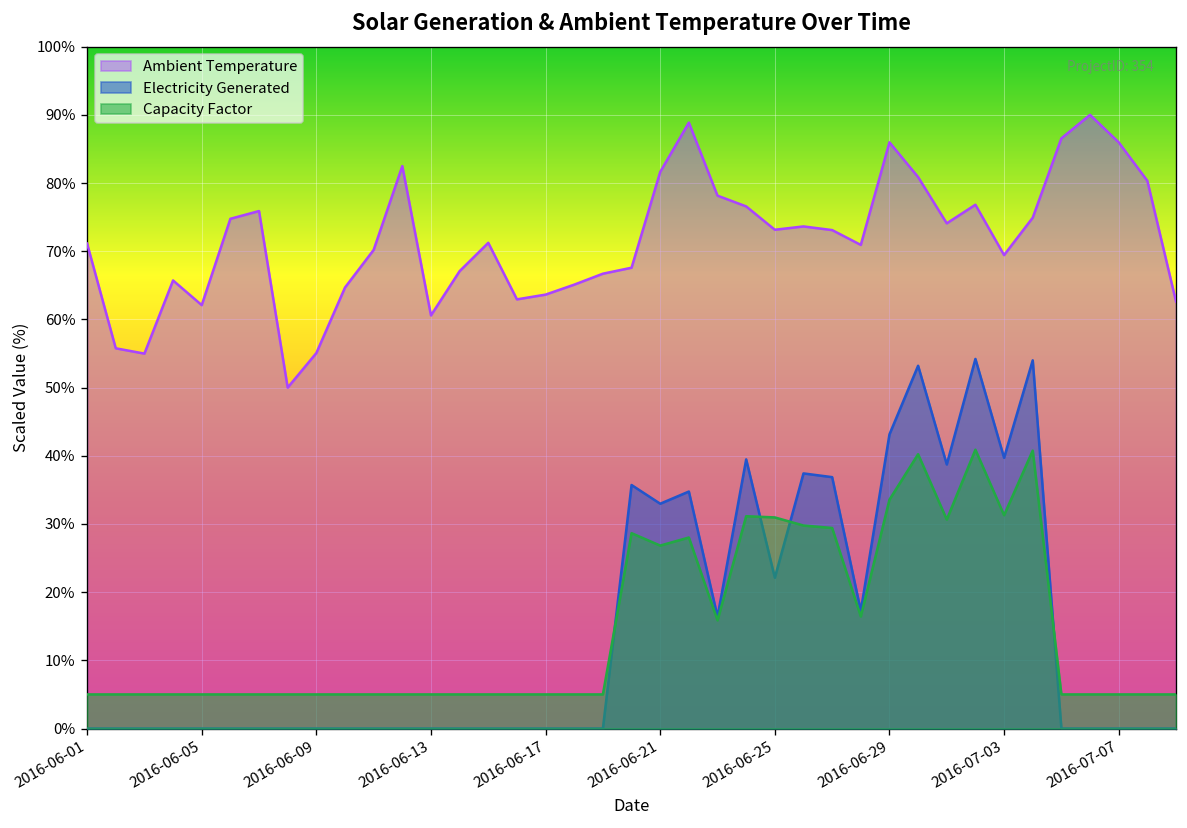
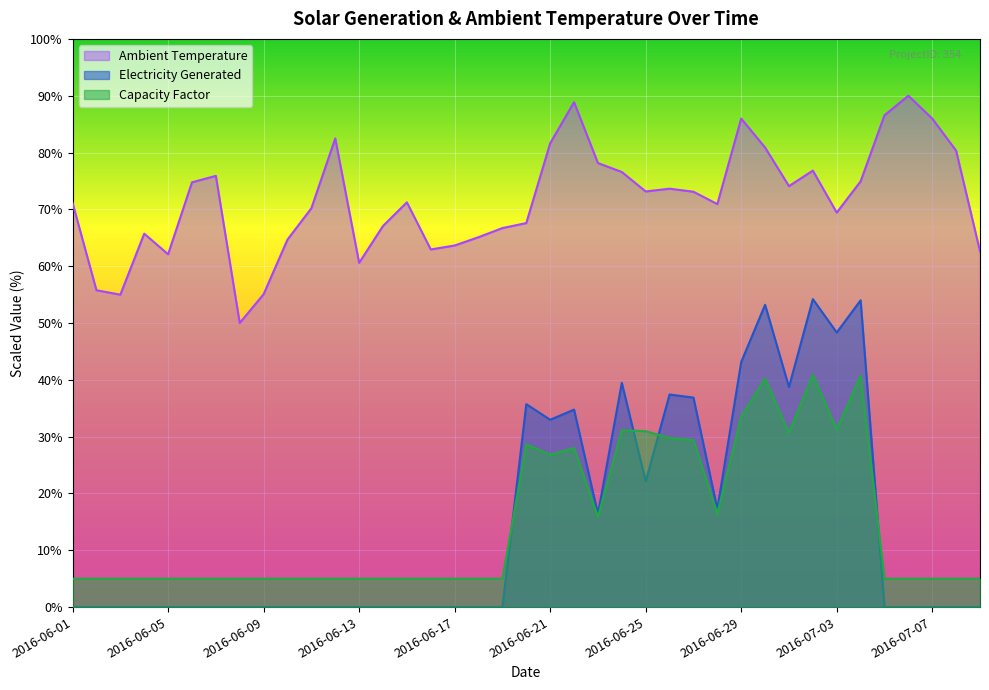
  {
    "Ambient Temperature": {
      "2016-06-01": "71%",
      "2016-06-05": "62%",
      "2016-06-09": "55%",
      "2016-06-13": "61%",
      "2016-06-17": "64%",
      "2016-06-21": "82%",
      "2016-06-25": "73%",
      "2016-06-29": "86%",
      "2016-07-03": "69%",
      "2016-07-07": "86%"
    },
    "Electricity Generated": {
      "2016-06-01": "0%",
      "2016-06-05": "0%",
      "2016-06-09": "0%",
      "2016-06-13": "0%",
      "2016-06-17": "0%",
      "2016-06-21": "33%",
      "2016-06-25": "22%",
      "2016-06-29": "43%",
-     "2016-07-03": "40%",
+     "2016-07-03": "48%",
      "2016-07-07": "0%"
    },
    "Capacity Factor": {
      "2016-06-01": "5%",
      "2016-06-05": "5%",
      "2016-06-09": "5%",
      "2016-06-13": "5%",
      "2016-06-17": "5%",
      "2016-06-21": "27%",
      "2016-06-25": "31%",
      "2016-06-29": "34%",
      "2016-07-03": "31%",
      "2016-07-07": "5%"
    }
  }
